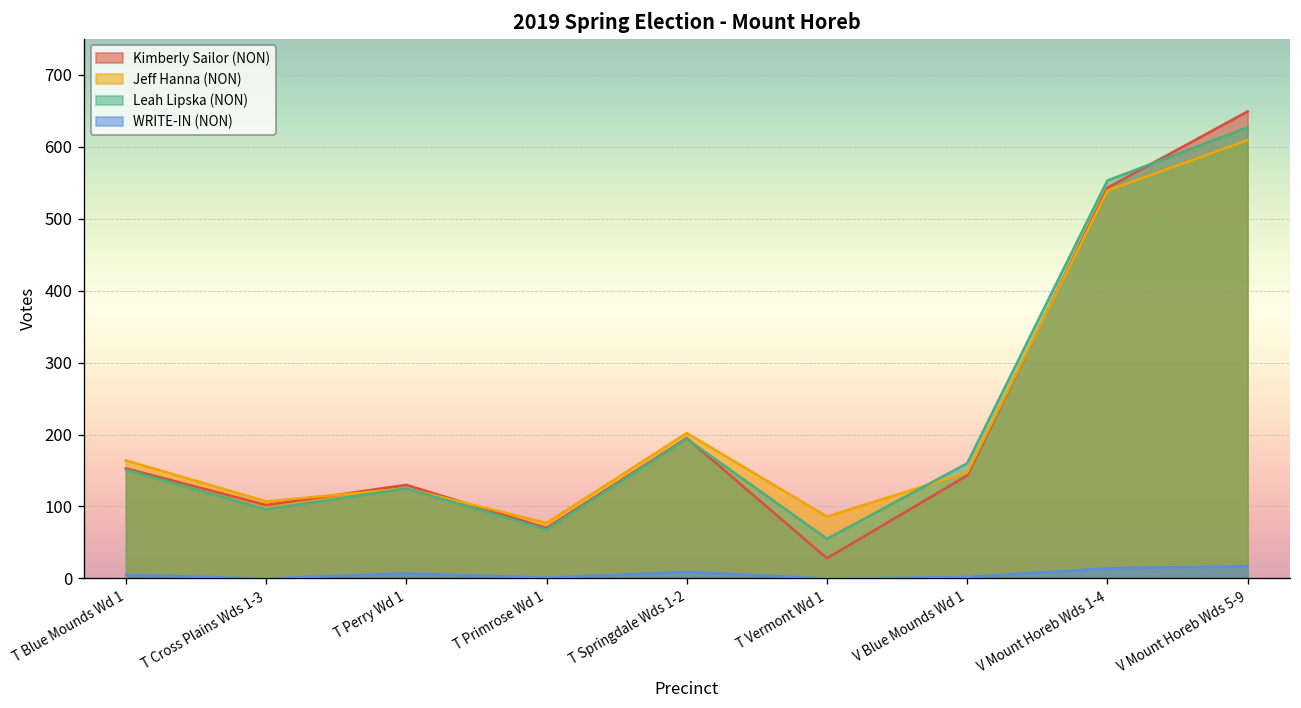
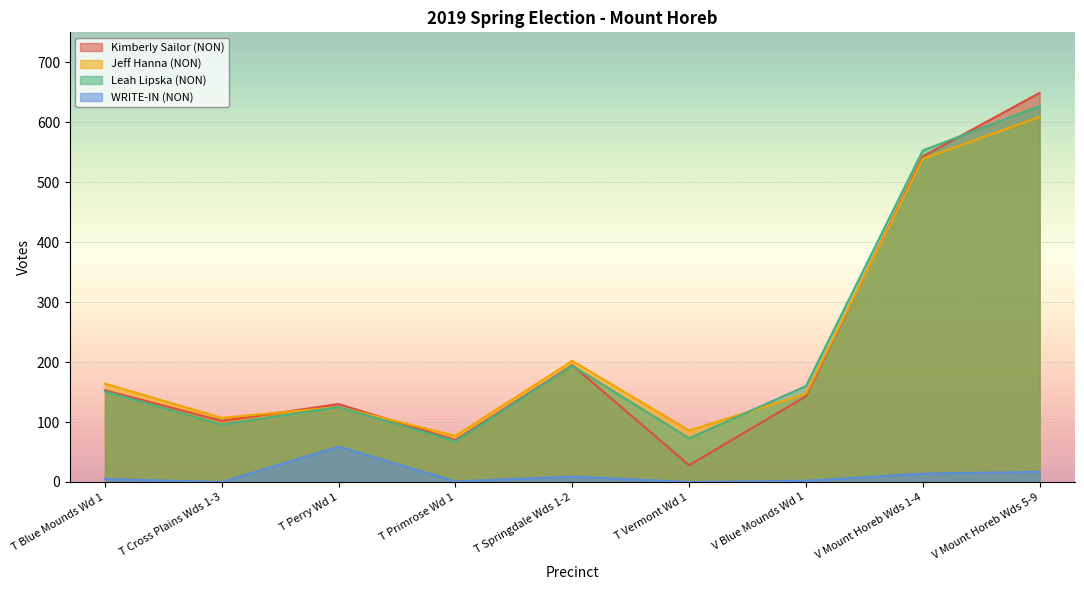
  {
    "Kimberly Sailor (NON)": {
      "T Cross Plains Wds 1-3": 100,
      "T Perry Wd 1": 130,
      "T Vermont Wd 1": 30,
      "V Mount Horeb Wds 5-9": 650
    },
    "Jeff Hanna (NON)": {
      "T Blue Mounds Wd 1": 160,
      "T Cross Plains Wds 1-3": 110,
      "T Primrose Wd 1": 80,
      "T Springdale Wds 1-2": 200,
      "T Vermont Wd 1": 90,
      "V Mount Horeb Wds 5-9": 610
    },
    "Leah Lipska (NON)": {
      "T Cross Plains Wds 1-3": 100,
-     "T Vermont Wd 1": 60,
+     "T Vermont Wd 1": 70,
      "V Blue Mounds Wd 1": 160,
      "V Mount Horeb Wds 1-4": 550,
      "V Mount Horeb Wds 5-9": 630
    },
    "WRITE-IN (NON)": {
      "T Blue Mounds Wd 1": 10,
      "T Cross Plains Wds 1-3": 0,
-     "T Perry Wd 1": 10,
+     "T Perry Wd 1": 60,
      "T Primrose Wd 1": 0,
      "T Springdale Wds 1-2": 10,
      "T Vermont Wd 1": 0,
      "V Blue Mounds Wd 1": 0,
      "V Mount Horeb Wds 1-4": 10,
      "V Mount Horeb Wds 5-9": 20
    }
  }
